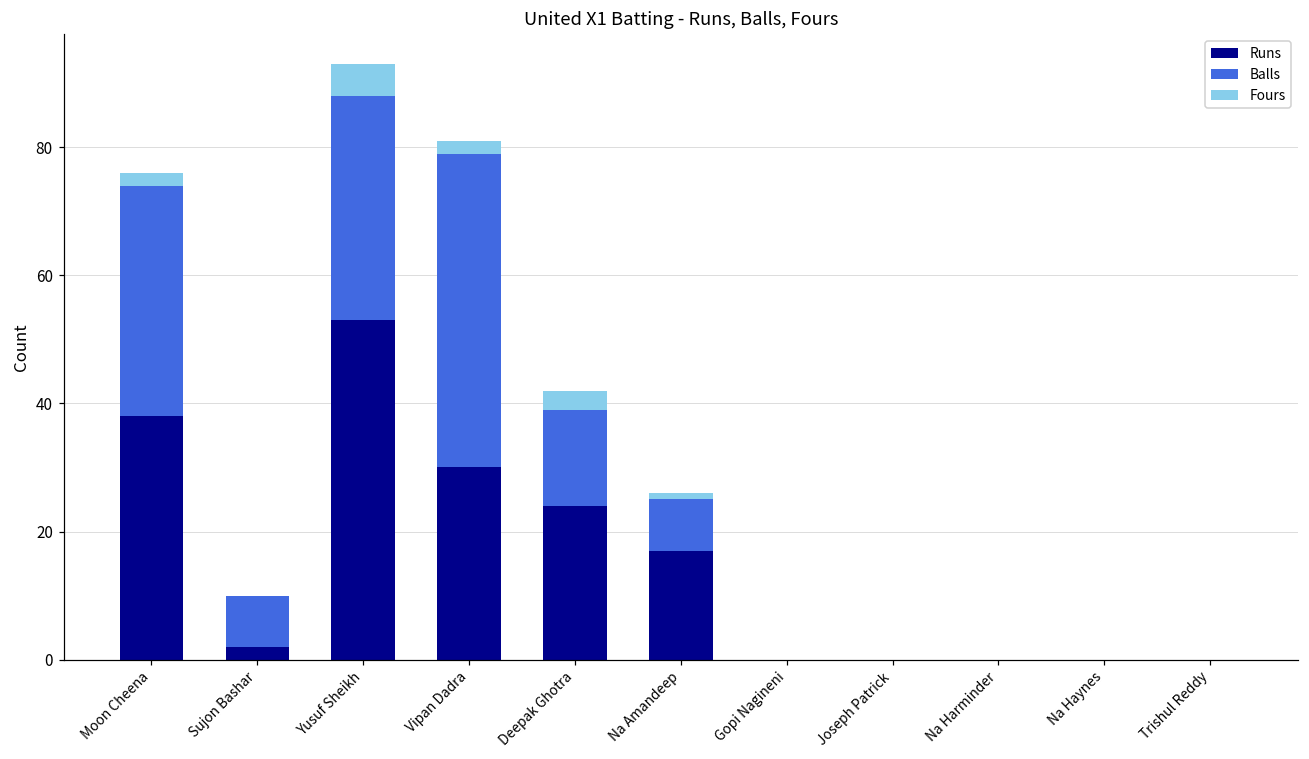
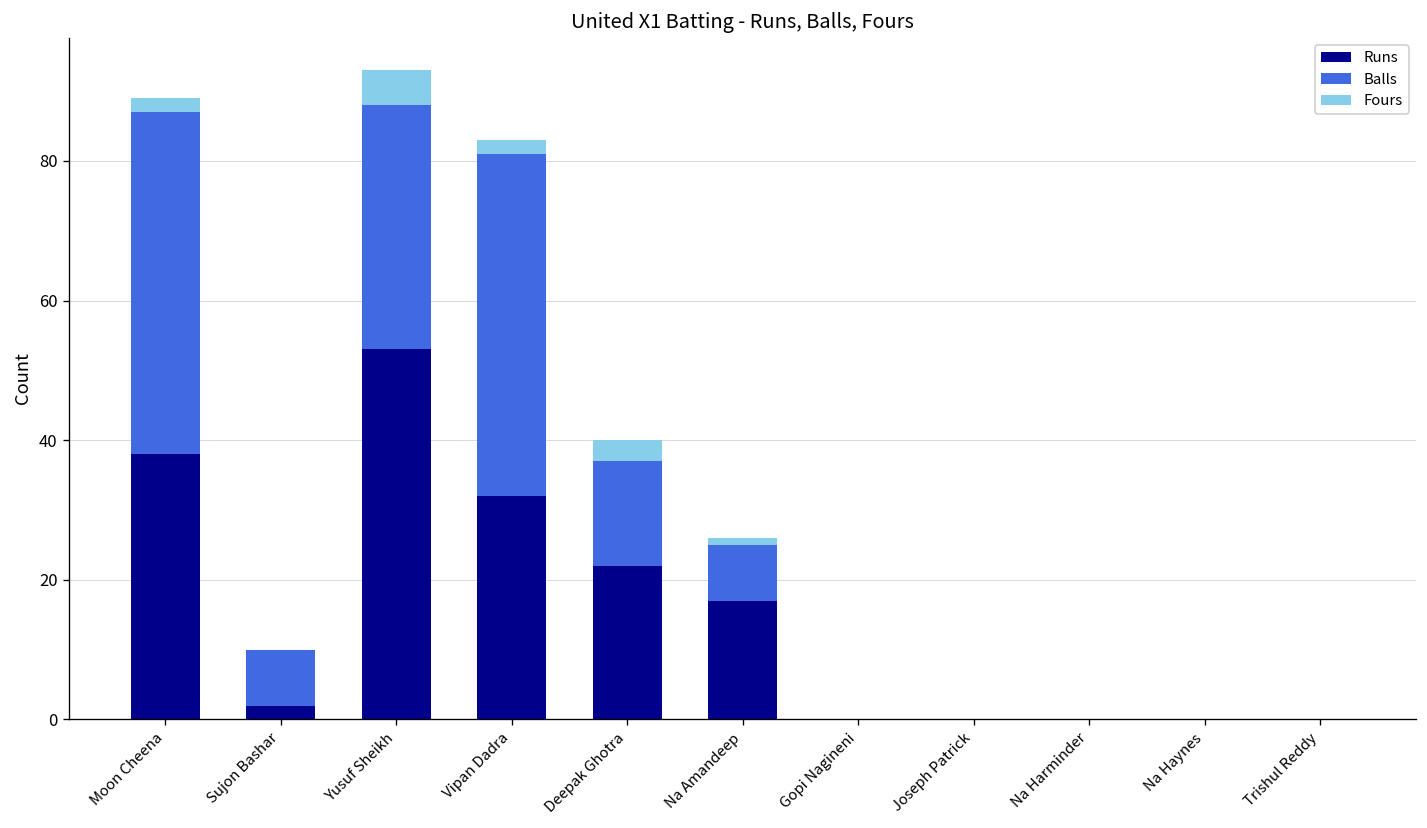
  {
    "Runs": {
      "Moon Cheena": 38,
      "Sujon Bashar": 2,
      "Yusuf Sheikh": 53,
-     "Vipan Dadra": 30,
-     "Deepak Ghotra": 24,
+     "Vipan Dadra": 32,
+     "Deepak Ghotra": 22,
      "Na Amandeep": 17,
      "Gopi Nagineni": 0,
      "Joseph Patrick": 0,
      "Na Harminder": 0,
      "Na Haynes": 0,
      "Trishul Reddy": 0
    },
    "Balls": {
-     "Moon Cheena": 36,
+     "Moon Cheena": 49,
      "Sujon Bashar": 8,
      "Yusuf Sheikh": 35,
      "Vipan Dadra": 49,
      "Deepak Ghotra": 15,
      "Na Amandeep": 8,
      "Gopi Nagineni": 0,
      "Joseph Patrick": 0,
      "Na Harminder": 0,
      "Na Haynes": 0,
      "Trishul Reddy": 0
    },
    "Fours": {
      "Moon Cheena": 2,
      "Sujon Bashar": 0,
      "Yusuf Sheikh": 5,
      "Vipan Dadra": 2,
      "Deepak Ghotra": 3,
      "Na Amandeep": 1,
      "Gopi Nagineni": 0,
      "Joseph Patrick": 0,
      "Na Harminder": 0,
      "Na Haynes": 0,
      "Trishul Reddy": 0
    }
  }
